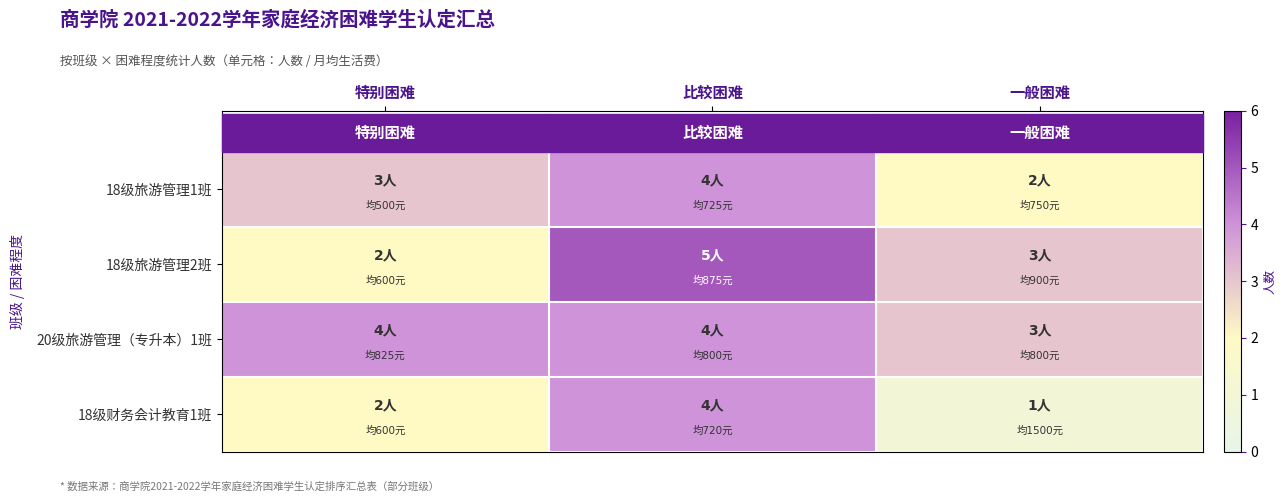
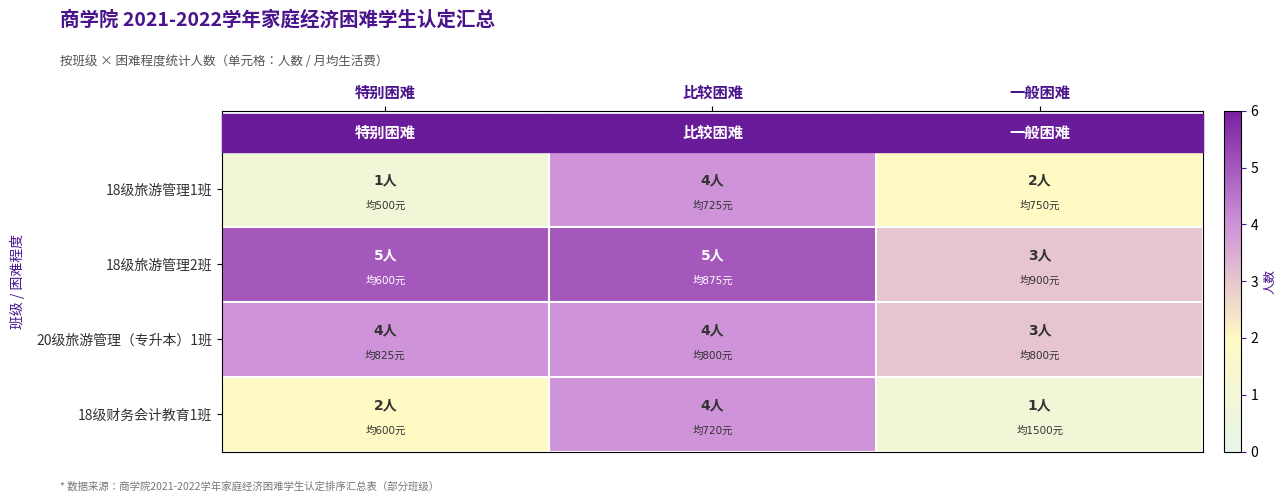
  {
    "18级旅游管理1班": {
-     "特别困难": "3人"
+     "特别困难": "1人"
    },
    "18级旅游管理2班": {
-     "特别困难": "2人"
+     "特别困难": "5人"
    }
  }
